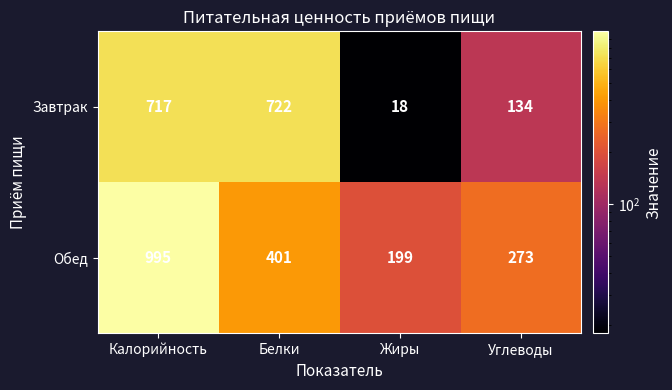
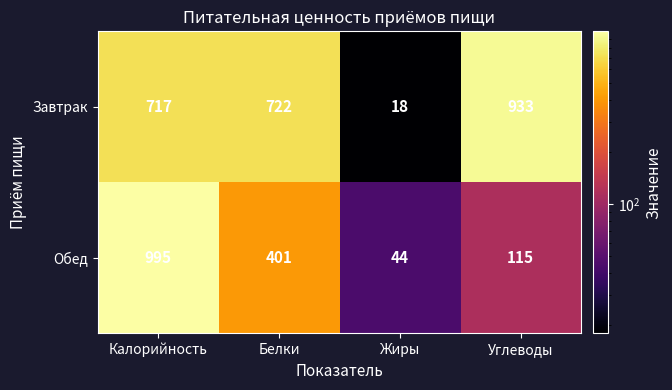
  {
    "Завтрак": {
      "Калорийность": 717,
      "Белки": 722,
      "Жиры": 18,
-     "Углеводы": 134
+     "Углеводы": 933
    },
    "Обед": {
      "Калорийность": 995,
      "Белки": 401,
-     "Жиры": 199,
-     "Углеводы": 273
+     "Жиры": 44,
+     "Углеводы": 115
    }
  }
